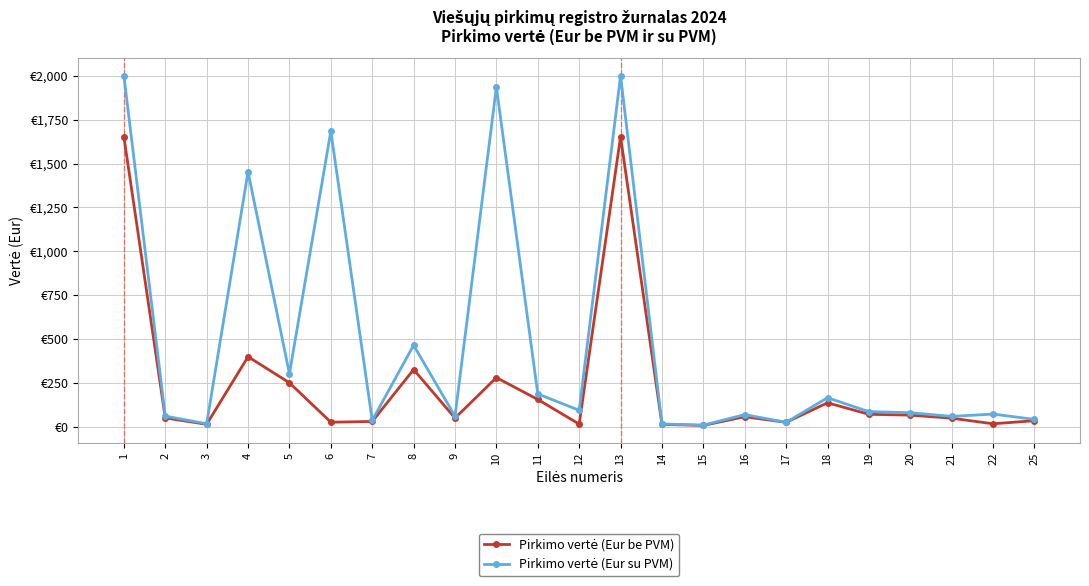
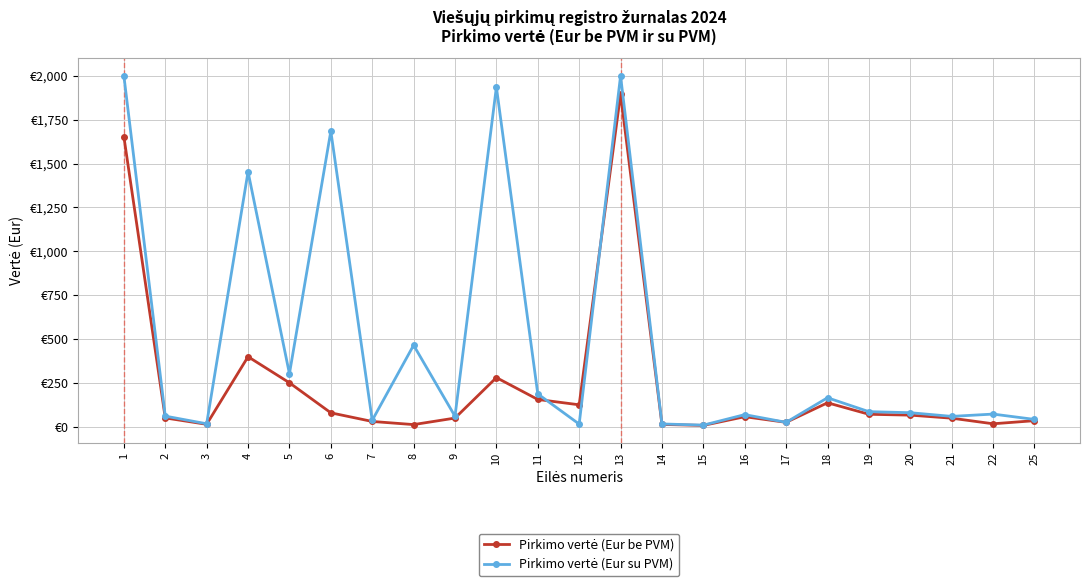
  {
    "Pirkimo vertė (Eur be PVM)": {
      "1": "€1,650",
      "4": "€400",
      "5": "€250",
-     "6": "€30",
-     "8": "€330",
+     "6": "€80",
+     "8": "€10",
      "10": "€280",
      "11": "€160",
-     "12": "€20",
-     "13": "€1,650",
+     "12": "€120",
+     "13": "€1,900",
      "18": "€140",
      "19": "€70",
      "22": "€20"
    },
    "Pirkimo vertė (Eur su PVM)": {
      "1": "€2,000",
      "4": "€1,450",
      "5": "€300",
      "6": "€1,680",
      "8": "€460",
      "10": "€1,940",
      "11": "€190",
-     "12": "€90",
+     "12": "€20",
      "13": "€2,000",
      "18": "€170",
      "19": "€90",
      "22": "€70"
    }
  }
